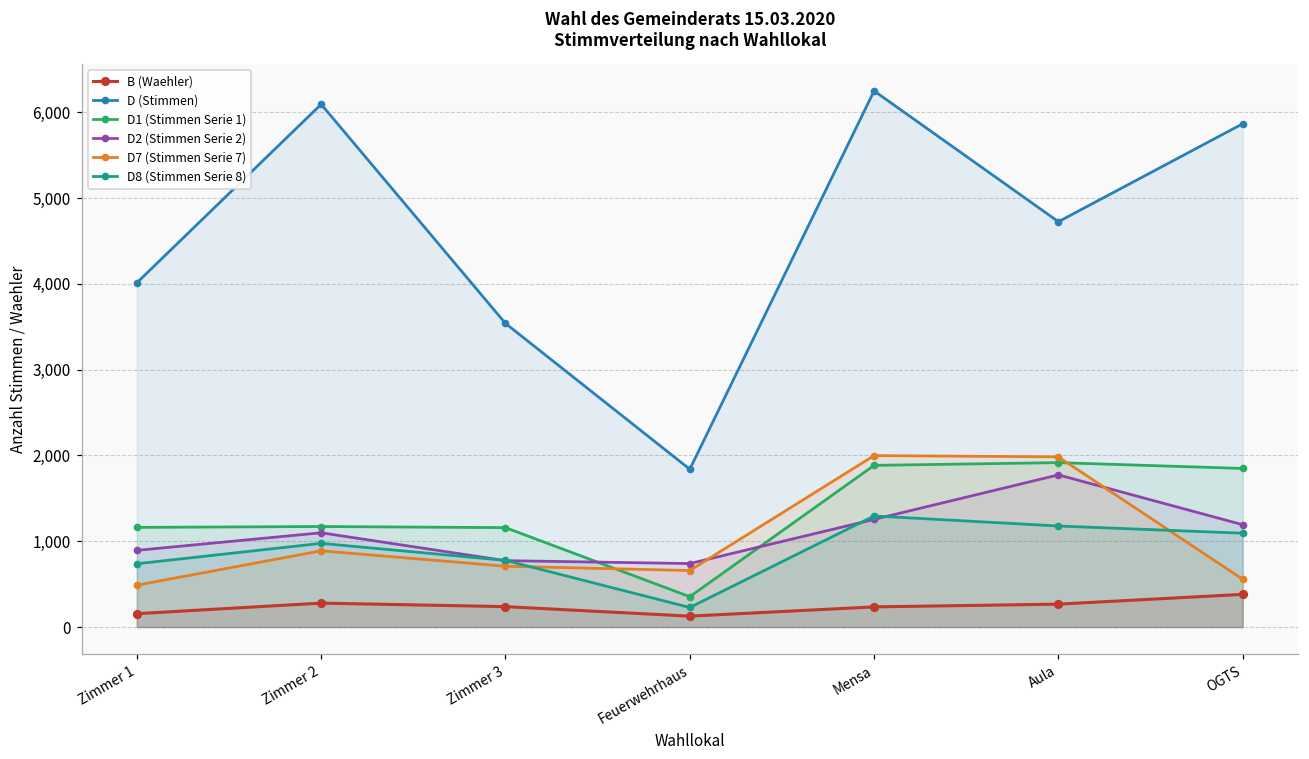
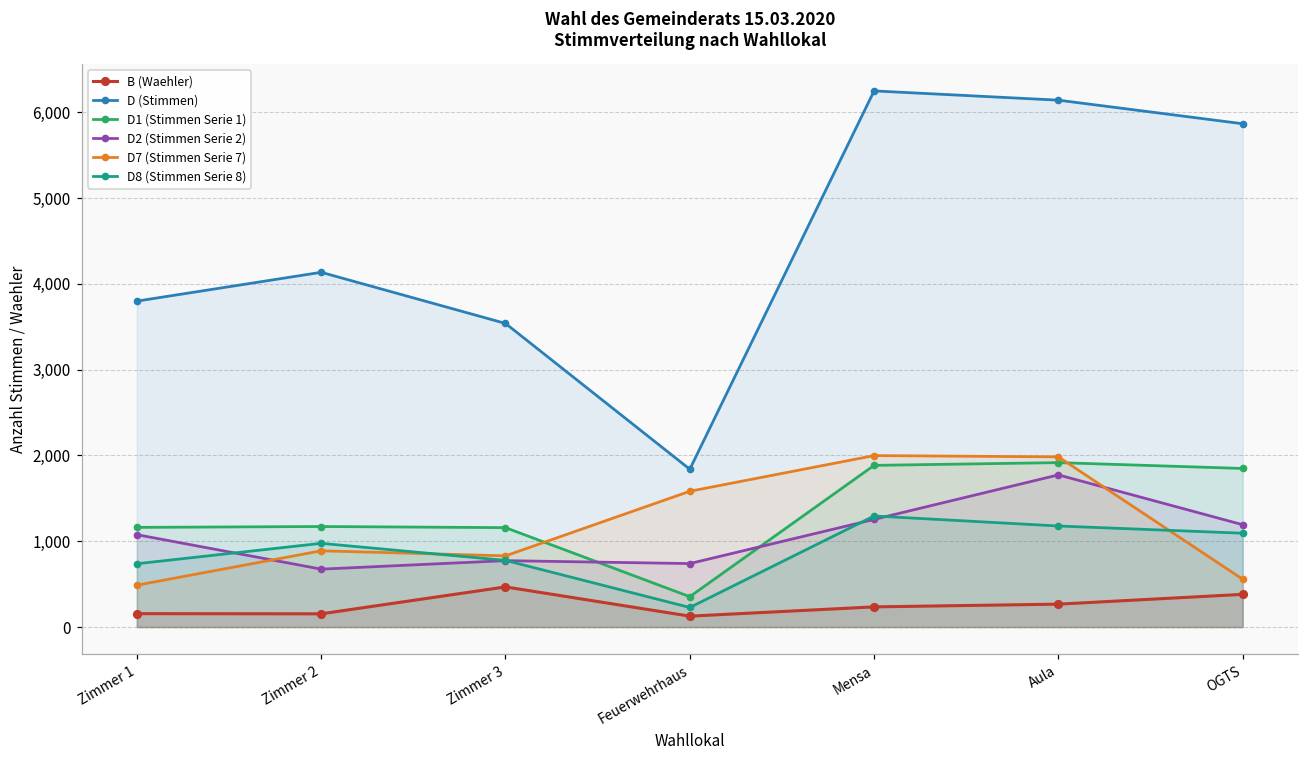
  {
    "B (Waehler)": {
      "Zimmer 1": "200",
-     "Zimmer 2": "300",
-     "Zimmer 3": "200",
+     "Zimmer 2": "200",
+     "Zimmer 3": "500",
      "Feuerwehrhaus": "100",
      "Mensa": "200",
      "Aula": "300",
      "OGTS": "400"
    },
    "D (Stimmen)": {
-     "Zimmer 1": "4,000",
-     "Zimmer 2": "6,100",
+     "Zimmer 1": "3,800",
+     "Zimmer 2": "4,100",
      "Zimmer 3": "3,500",
      "Feuerwehrhaus": "1,800",
      "Mensa": "6,300",
-     "Aula": "4,700",
+     "Aula": "6,100",
      "OGTS": "5,900"
    },
    "D2 (Stimmen Serie 2)": {
-     "Zimmer 1": "900",
-     "Zimmer 2": "1,100",
+     "Zimmer 1": "1,100",
+     "Zimmer 2": "700",
      "Feuerwehrhaus": "700",
      "Mensa": "1,300",
      "Aula": "1,800",
      "OGTS": "1,200"
    },
    "D7 (Stimmen Serie 7)": {
      "Zimmer 1": "500",
      "Zimmer 2": "900",
-     "Zimmer 3": "700",
-     "Feuerwehrhaus": "700",
+     "Zimmer 3": "800",
+     "Feuerwehrhaus": "1,600",
      "Mensa": "2,000",
      "Aula": "2,000",
      "OGTS": "600"
    }
  }
